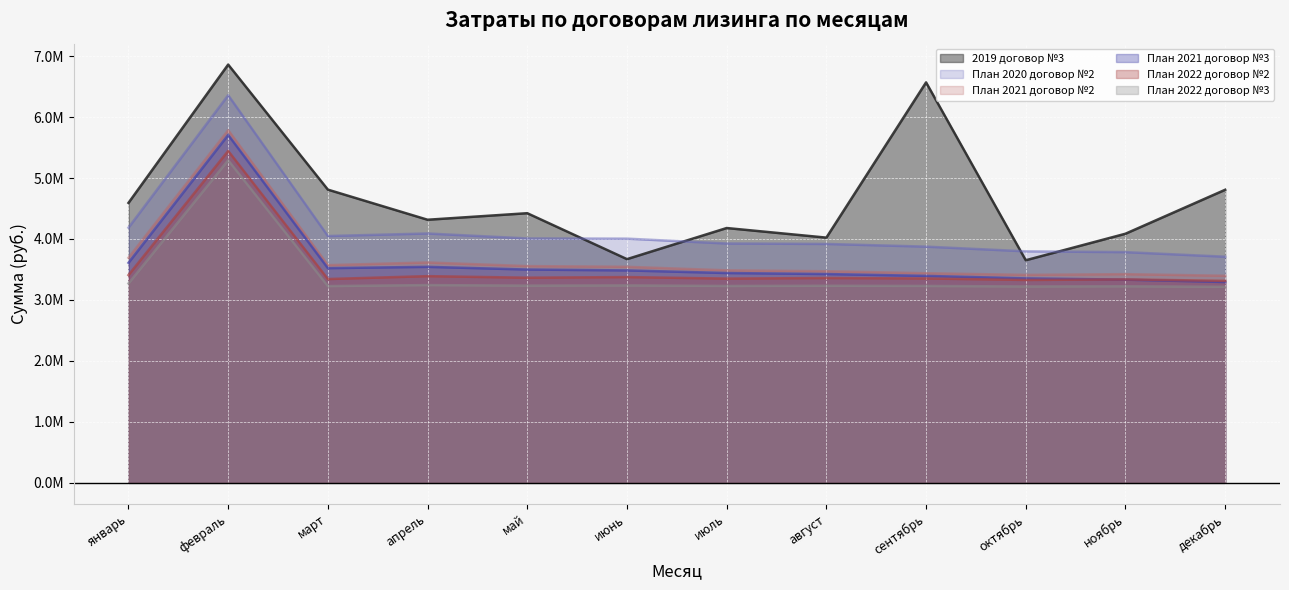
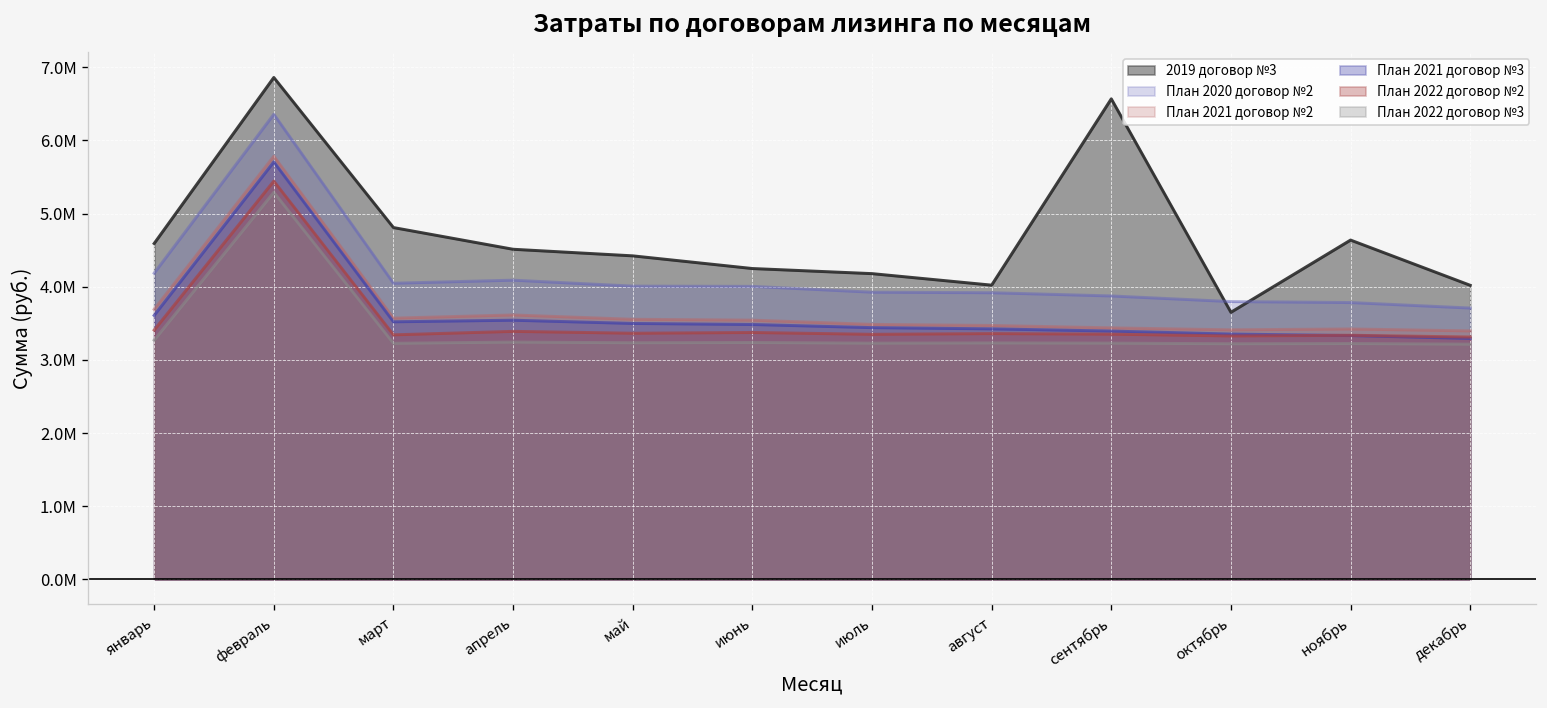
  {
    "2019 договор №3": {
      "январь": 4600000,
      "февраль": 6900000,
      "март": 4800000,
-     "апрель": 4300000,
+     "апрель": 4500000,
      "май": 4400000,
-     "июнь": 3700000,
+     "июнь": 4200000,
      "июль": 4200000,
      "август": 4000000,
      "сентябрь": 6600000,
      "октябрь": 3700000,
-     "ноябрь": 4100000,
-     "декабрь": 4800000
+     "ноябрь": 4600000,
+     "декабрь": 4000000
    }
  }
